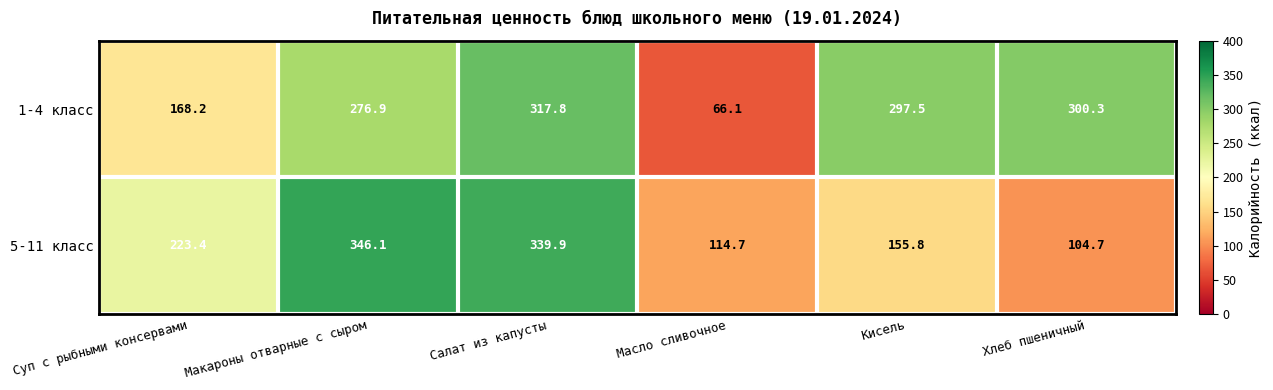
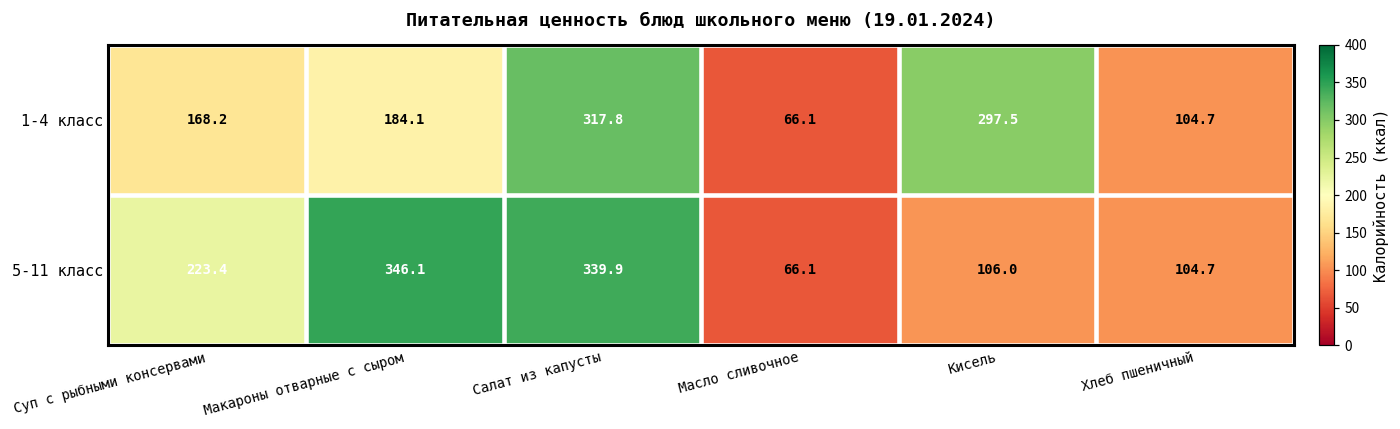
  {
    "1-4 класс": {
      "Суп с рыбными консервами": 168.2,
-     "Макароны отварные с сыром": 276.9,
+     "Макароны отварные с сыром": 184.1,
      "Салат из капусты": 317.8,
      "Масло сливочное": 66.1,
      "Кисель": 297.5,
-     "Хлеб пшеничный": 300.3
+     "Хлеб пшеничный": 104.7
    },
    "5-11 класс": {
      "Суп с рыбными консервами": 223.4,
      "Макароны отварные с сыром": 346.1,
      "Салат из капусты": 339.9,
-     "Масло сливочное": 114.7,
-     "Кисель": 155.8,
+     "Масло сливочное": 66.1,
+     "Кисель": 106.0,
      "Хлеб пшеничный": 104.7
    }
  }
